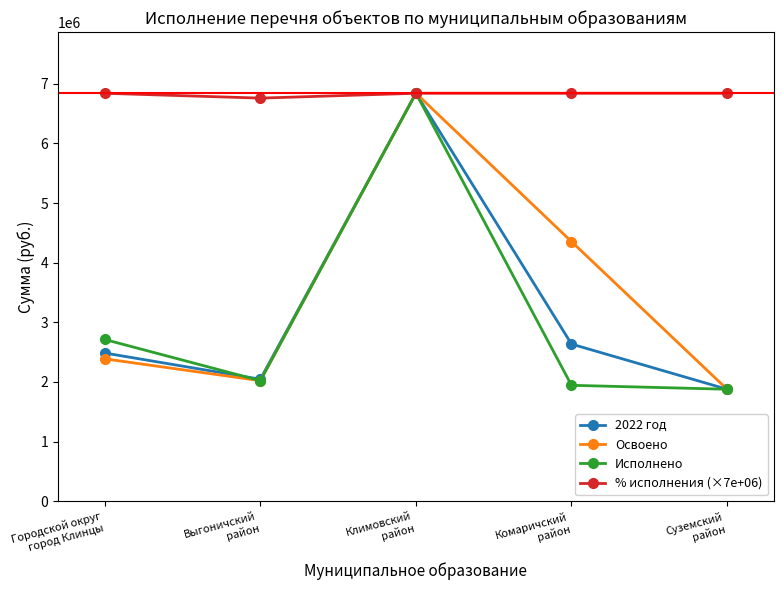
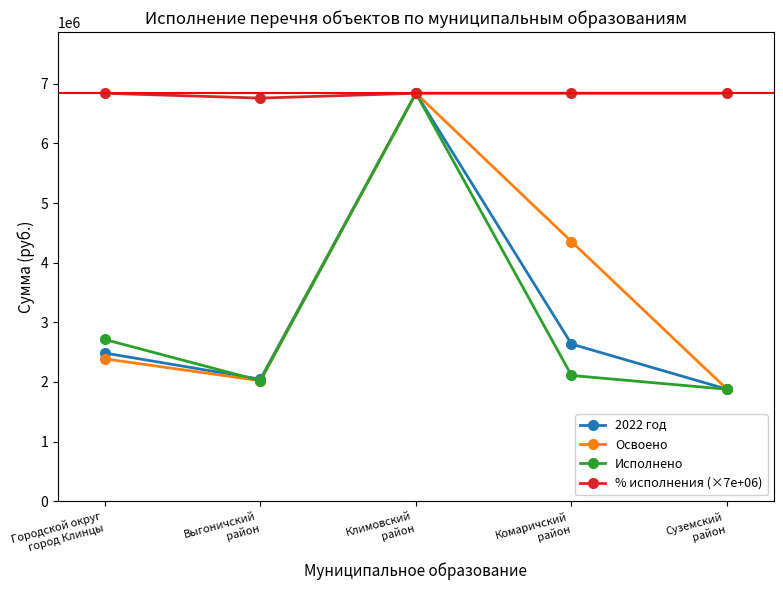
  {
    "2022 год": {
      "Городской округ город Клинцы": 2500000,
      "Комаричский район": 2600000
    },
    "Освоено": {
      "Городской округ город Клинцы": 2400000,
      "Комаричский район": 4400000
    },
    "Исполнено": {
      "Городской округ город Клинцы": 2700000,
-     "Комаричский район": 1900000
+     "Комаричский район": 2100000
    },
    "% исполнения (×7e+06)": {
      "Городской округ город Клинцы": 6800000,
      "Выгоничский район": 6800000,
      "Комаричский район": 6800000,
      "Суземский район": 6800000
    }
  }
